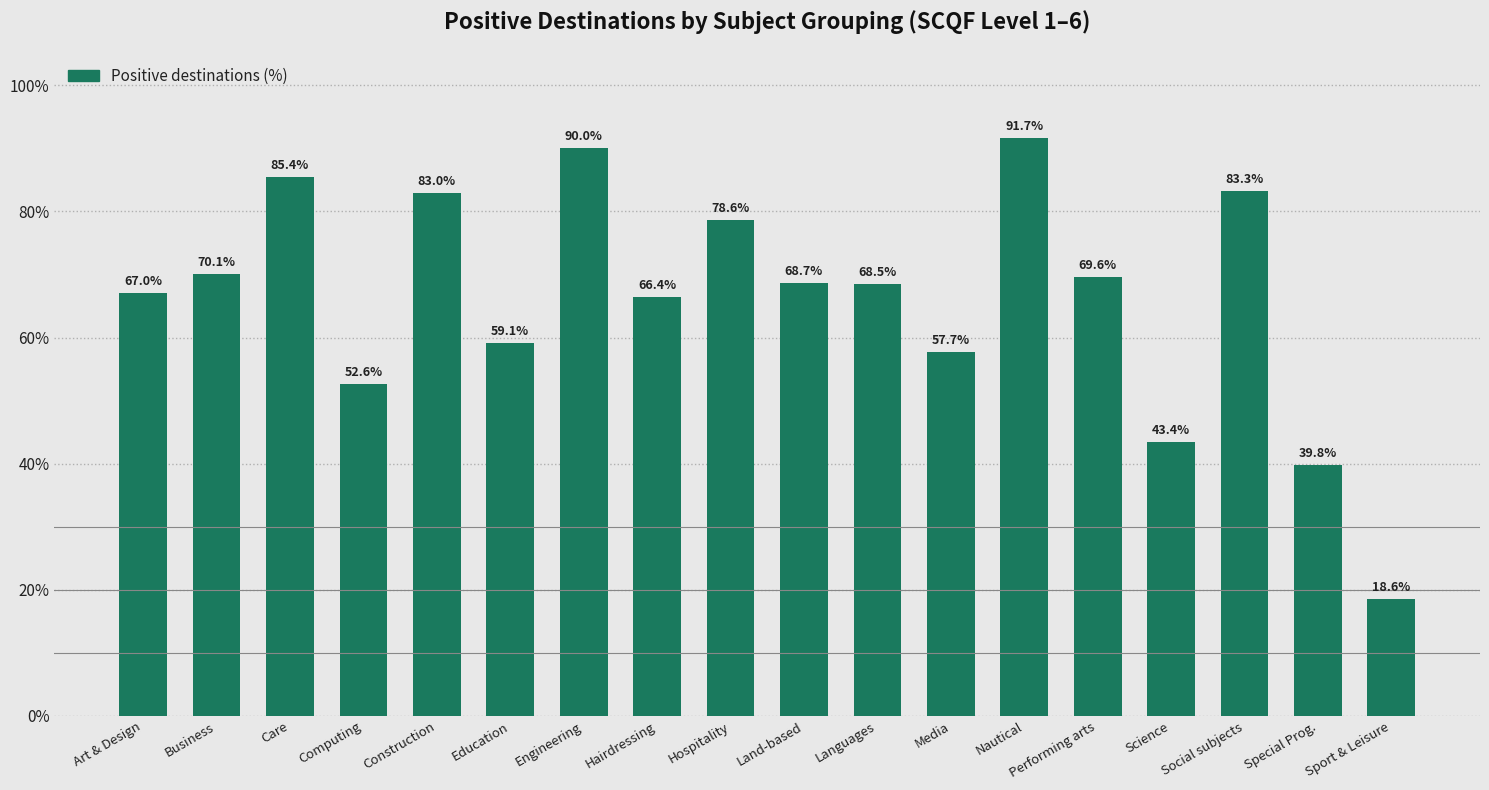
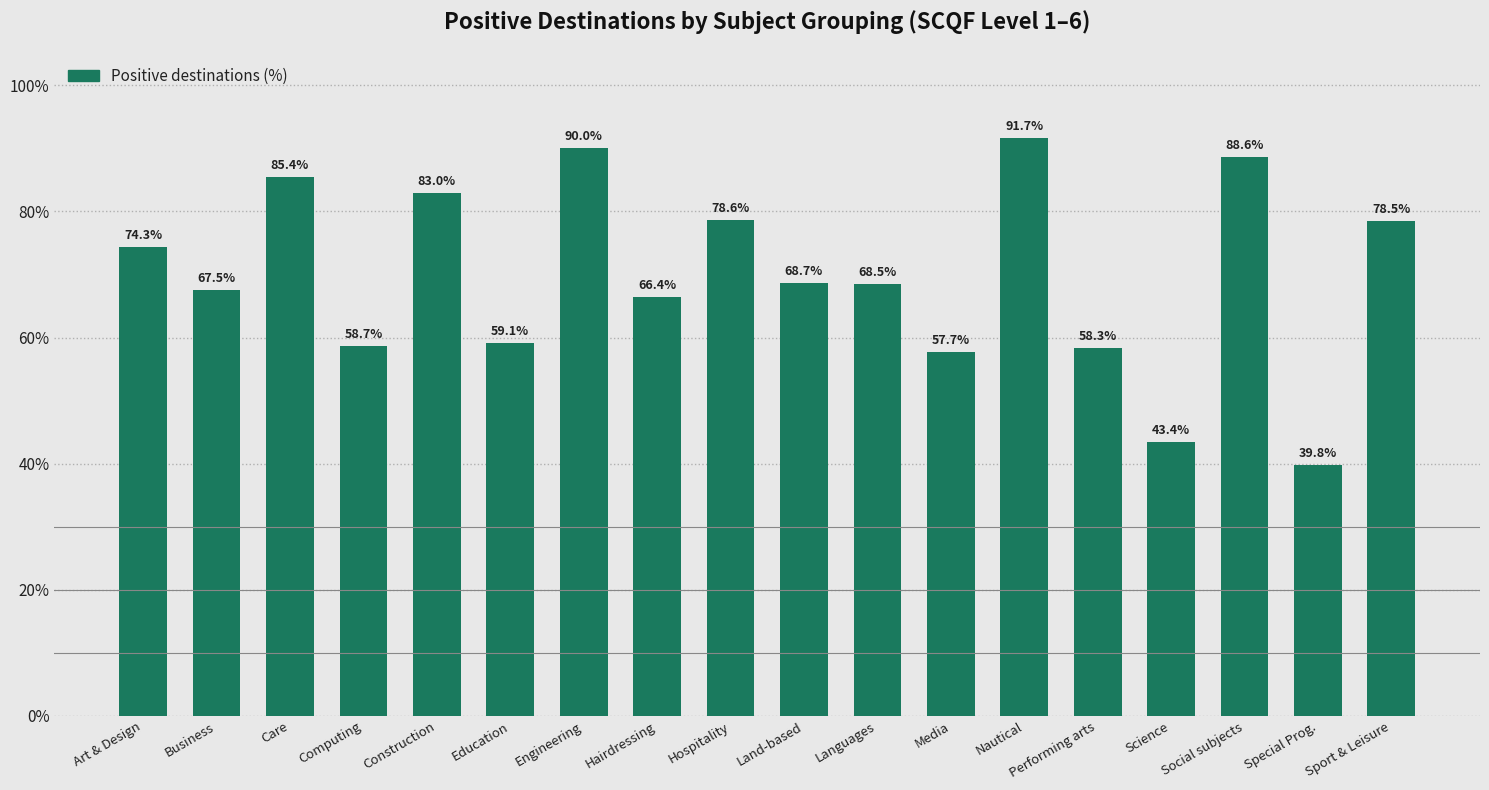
  {
-   "Art & Design": "67.0%",
-   "Business": "70.1%",
+   "Art & Design": "74.3%",
+   "Business": "67.5%",
    "Care": "85.4%",
-   "Computing": "52.6%",
+   "Computing": "58.7%",
    "Construction": "83.0%",
    "Education": "59.1%",
    "Engineering": "90.0%",
    "Hairdressing": "66.4%",
    "Hospitality": "78.6%",
    "Land-based": "68.7%",
    "Languages": "68.5%",
    "Media": "57.7%",
    "Nautical": "91.7%",
-   "Performing arts": "69.6%",
+   "Performing arts": "58.3%",
    "Science": "43.4%",
-   "Social subjects": "83.3%",
+   "Social subjects": "88.6%",
    "Special Prog.": "39.8%",
-   "Sport & Leisure": "18.6%"
+   "Sport & Leisure": "78.5%"
  }
